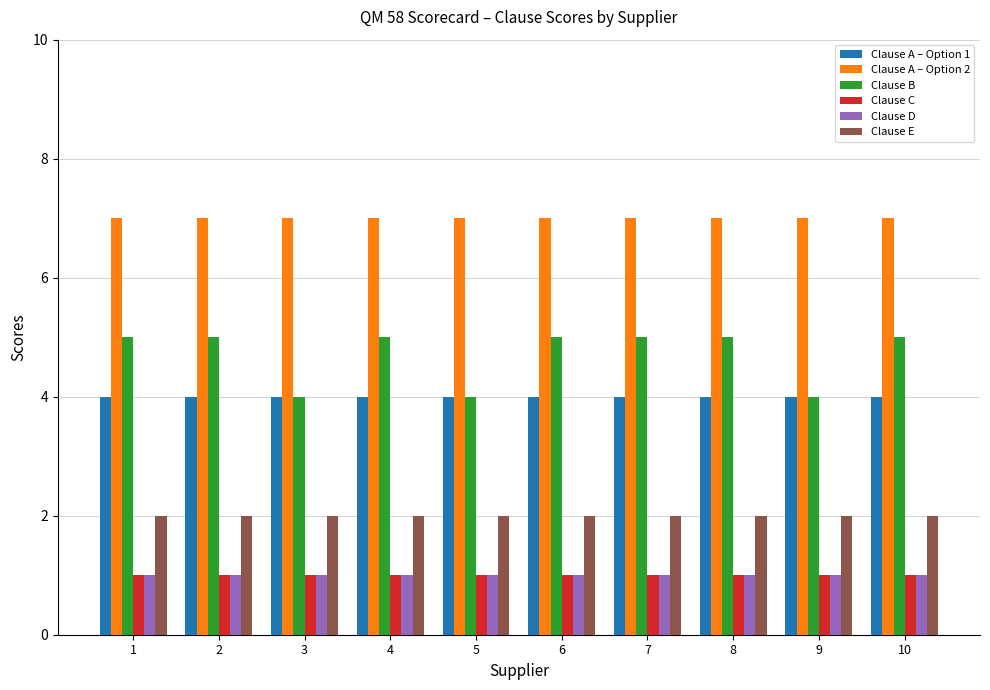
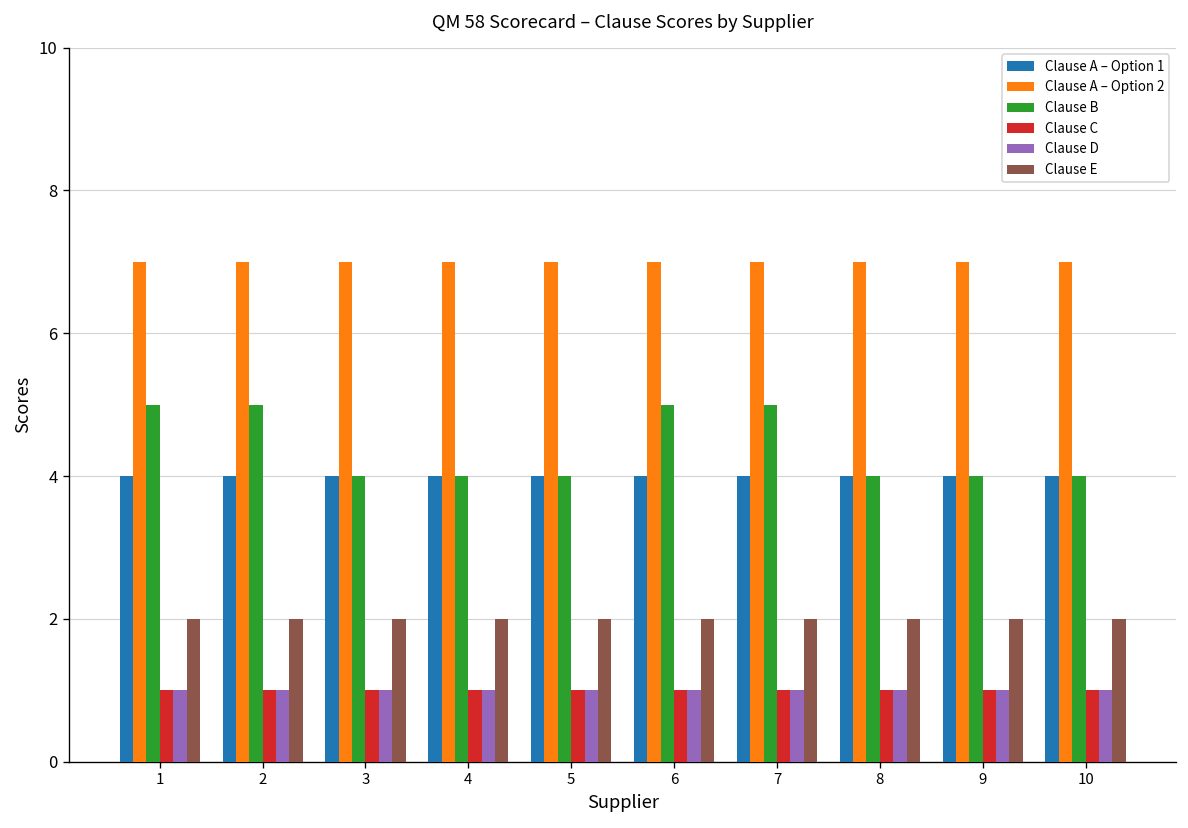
  {
    "Clause A – Option 1": {
      "1": 4,
      "2": 4,
      "3": 4,
      "4": 4,
      "5": 4,
      "6": 4,
      "7": 4,
      "8": 4,
      "9": 4,
      "10": 4
    },
    "Clause A – Option 2": {
      "1": 7,
      "2": 7,
      "3": 7,
      "4": 7,
      "5": 7,
      "6": 7,
      "7": 7,
      "8": 7,
      "9": 7,
      "10": 7
    },
    "Clause B": {
      "1": 5,
      "2": 5,
      "3": 4,
-     "4": 5,
+     "4": 4,
      "5": 4,
      "6": 5,
      "7": 5,
-     "8": 5,
+     "8": 4,
      "9": 4,
-     "10": 5
+     "10": 4
    },
    "Clause C": {
      "1": 1,
      "2": 1,
      "3": 1,
      "4": 1,
      "5": 1,
      "6": 1,
      "7": 1,
      "8": 1,
      "9": 1,
      "10": 1
    },
    "Clause D": {
      "1": 1,
      "2": 1,
      "3": 1,
      "4": 1,
      "5": 1,
      "6": 1,
      "7": 1,
      "8": 1,
      "9": 1,
      "10": 1
    },
    "Clause E": {
      "1": 2,
      "2": 2,
      "3": 2,
      "4": 2,
      "5": 2,
      "6": 2,
      "7": 2,
      "8": 2,
      "9": 2,
      "10": 2
    }
  }
